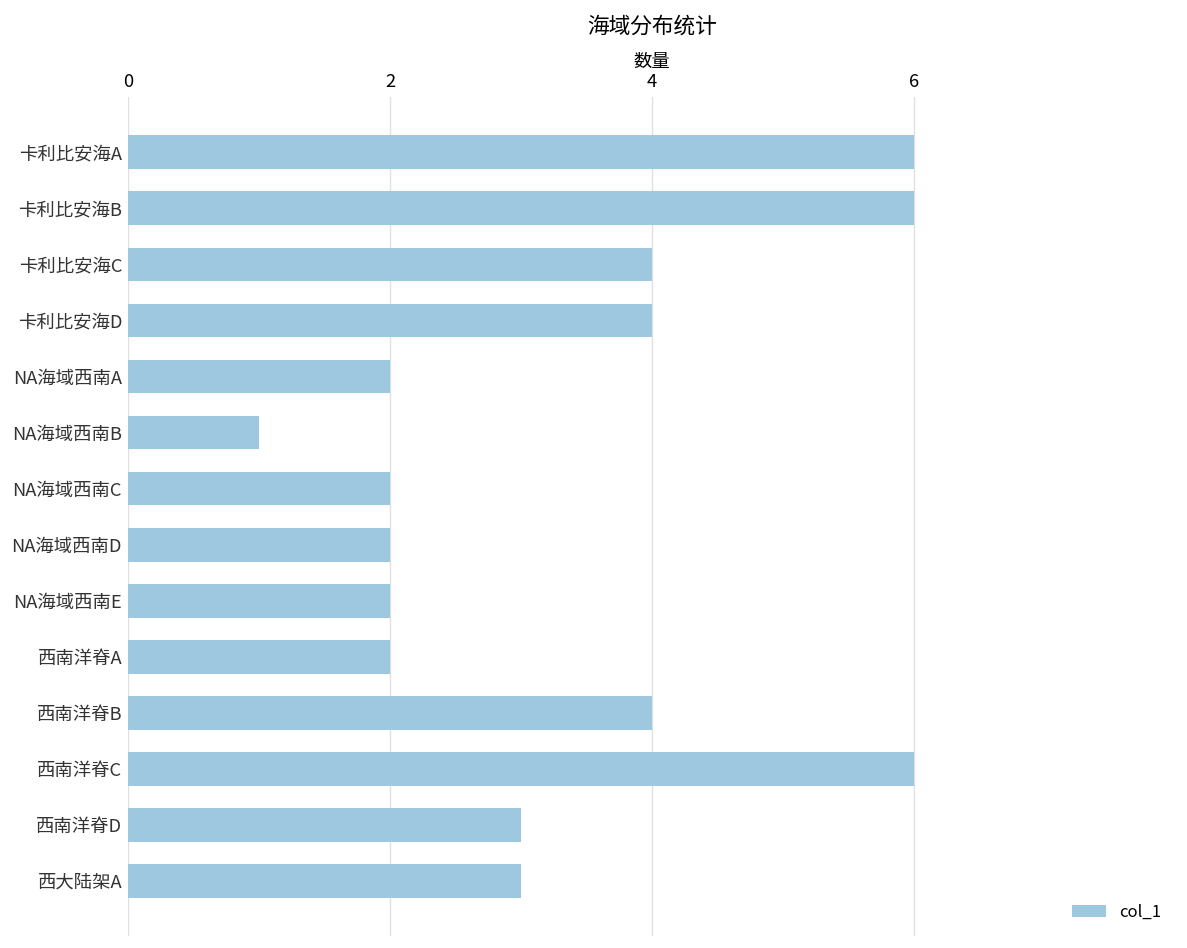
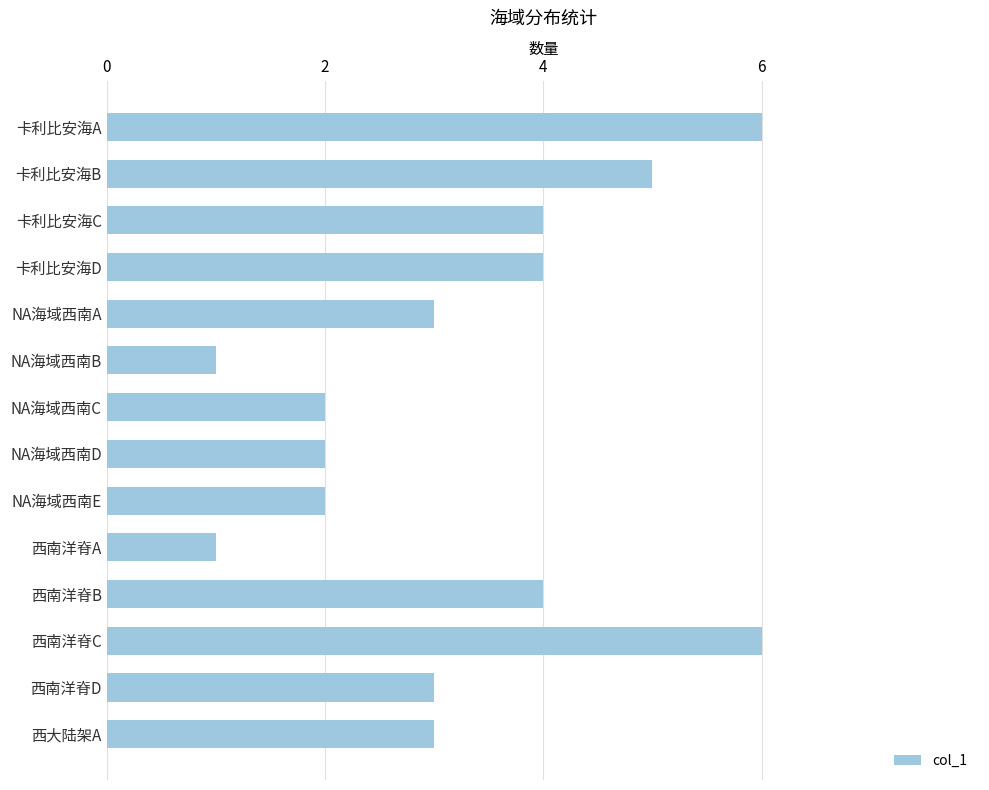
  {
    "卡利比安海A": 6,
-   "卡利比安海B": 6,
+   "卡利比安海B": 5,
    "卡利比安海C": 4,
    "卡利比安海D": 4,
-   "NA海域西南A": 2,
+   "NA海域西南A": 3,
    "NA海域西南B": 1,
    "NA海域西南C": 2,
    "NA海域西南D": 2,
    "NA海域西南E": 2,
-   "西南洋脊A": 2,
+   "西南洋脊A": 1,
    "西南洋脊B": 4,
    "西南洋脊C": 6,
    "西南洋脊D": 3,
    "西大陆架A": 3
  }
